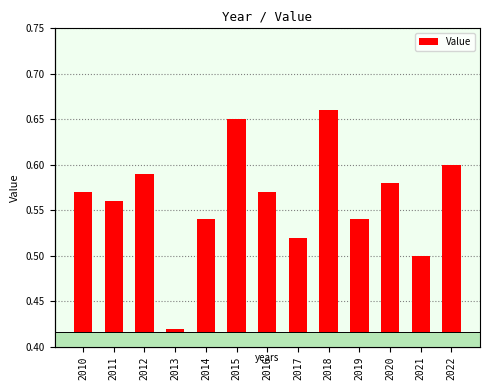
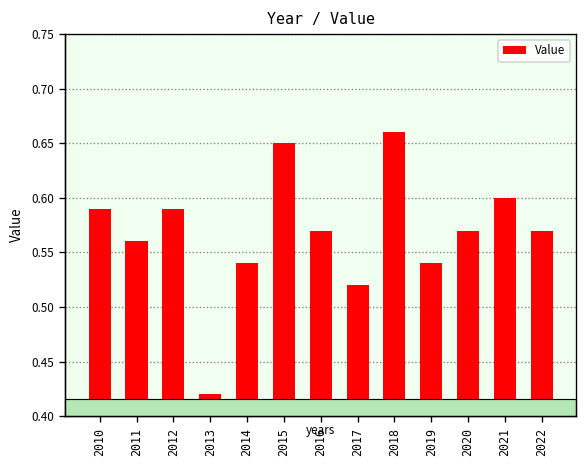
  {
-   "2010": 0.57,
+   "2010": 0.59,
    "2011": 0.56,
    "2012": 0.59,
    "2013": 0.42,
    "2014": 0.54,
    "2015": 0.65,
    "2016": 0.57,
    "2017": 0.52,
    "2018": 0.66,
    "2019": 0.54,
-   "2020": 0.58,
-   "2021": 0.5,
-   "2022": 0.60
+   "2020": 0.57,
+   "2021": 0.6,
+   "2022": 0.57
  }
